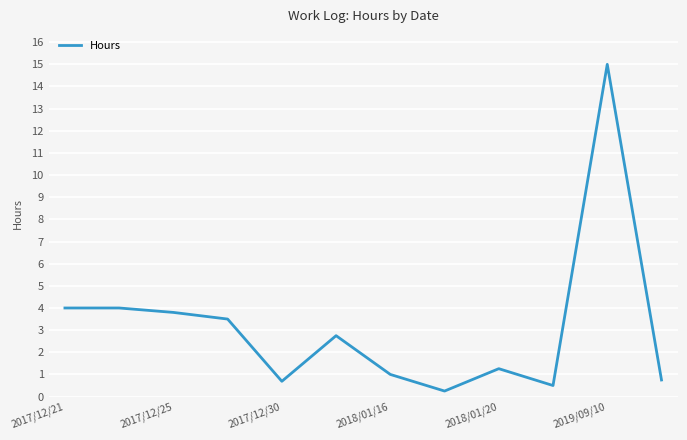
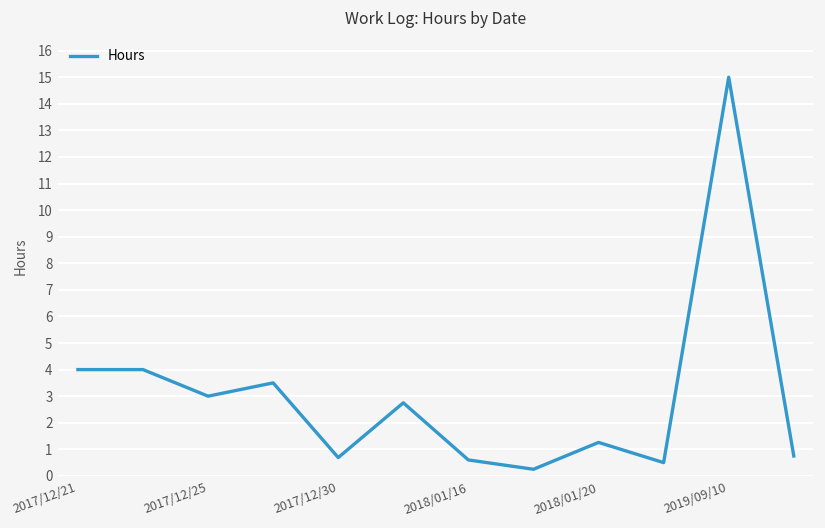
  {
    "2017/12/21": 4.0,
-   "2017/12/25": 3.8,
+   "2017/12/25": 3.0,
    "2017/12/30": 0.7,
-   "2018/01/16": 1.0,
+   "2018/01/16": 0.6,
    "2018/01/20": 1.3,
    "2019/09/10": 15.0
  }
